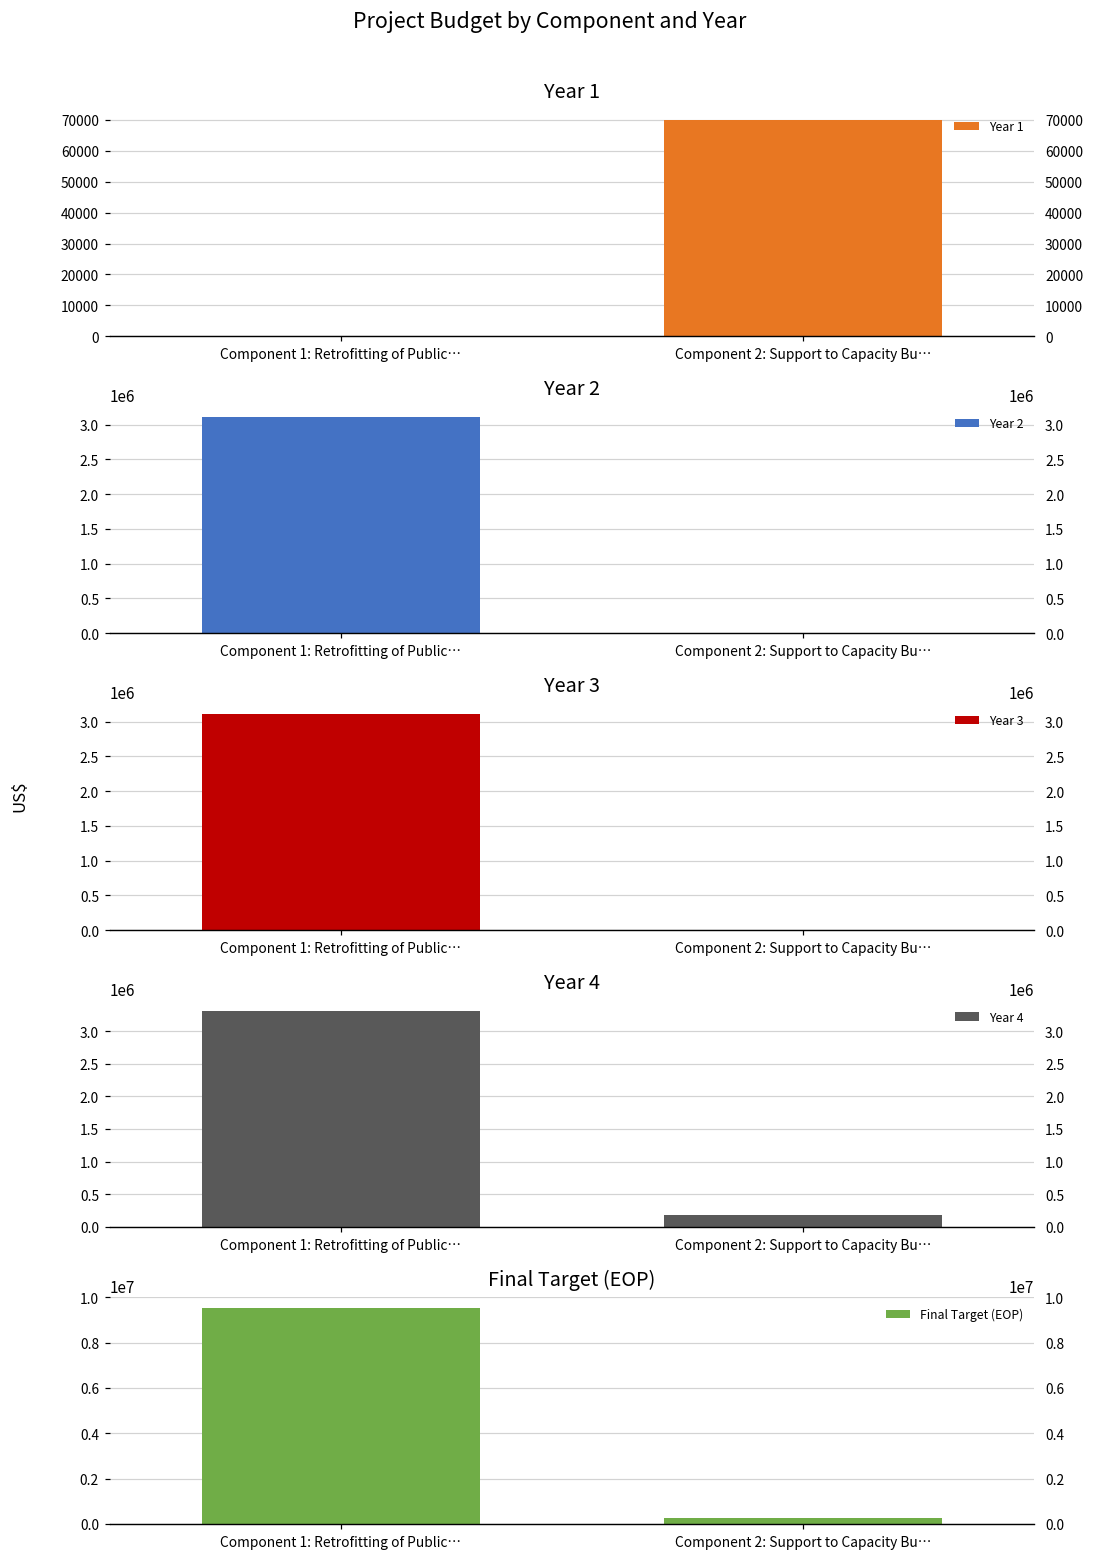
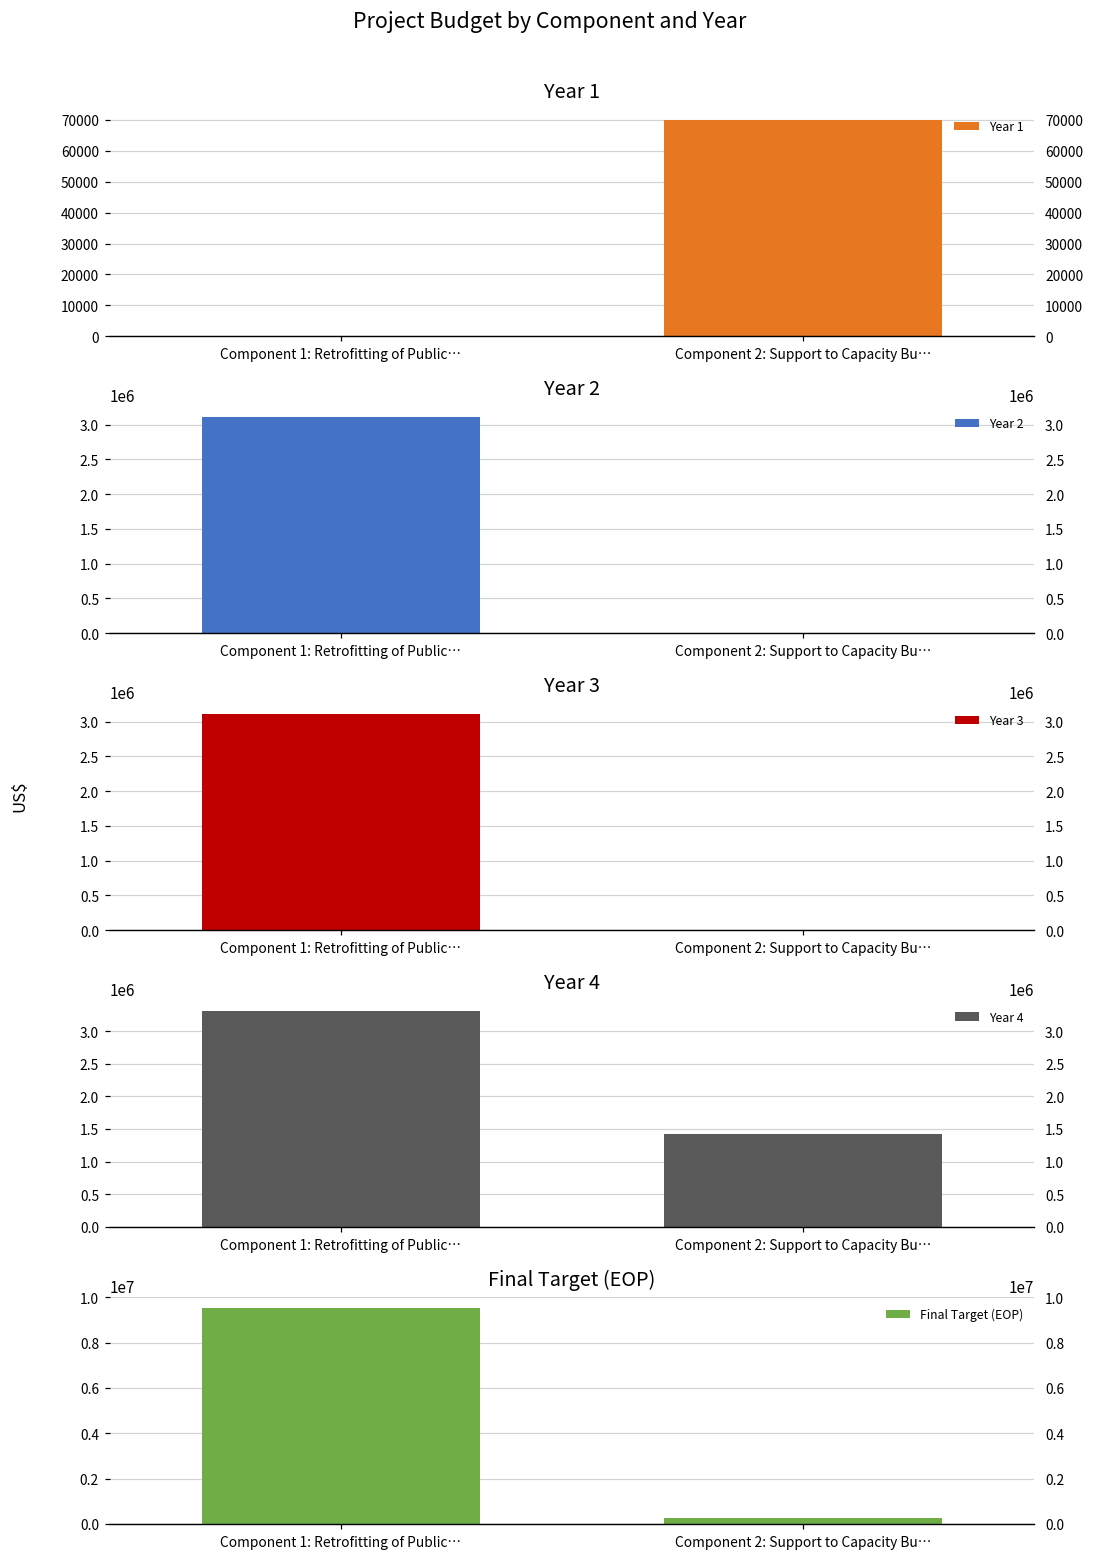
  {
    "Year 1": {
      "Component 1: Retrofitting of Public…": 0,
      "Component 2: Support to Capacity Bu…": 70000
    },
    "Year 2": {
      "Component 1: Retrofitting of Public…": 3100000,
      "Component 2: Support to Capacity Bu…": 0
    },
    "Year 3": {
      "Component 1: Retrofitting of Public…": 3100000,
      "Component 2: Support to Capacity Bu…": 0
    },
    "Year 4": {
      "Component 1: Retrofitting of Public…": 3300000,
-     "Component 2: Support to Capacity Bu…": 200000
+     "Component 2: Support to Capacity Bu…": 1400000
    },
    "Final Target (EOP)": {
      "Component 1: Retrofitting of Public…": 9500000,
      "Component 2: Support to Capacity Bu…": 300000
    }
  }
